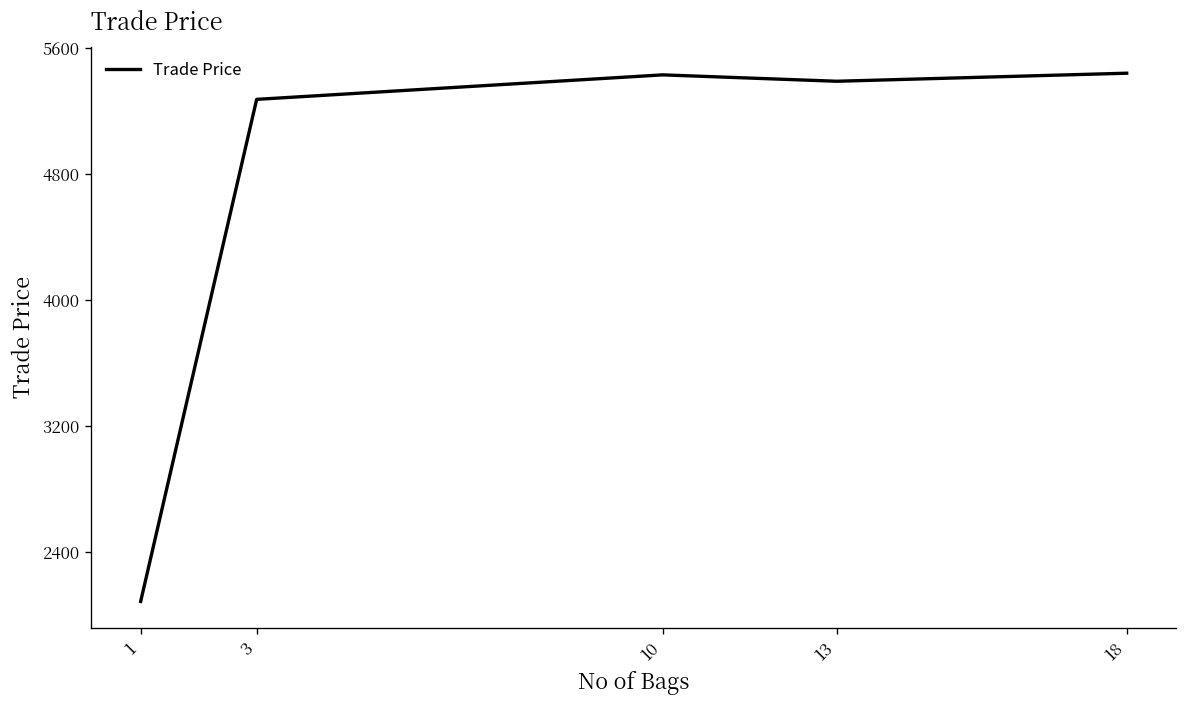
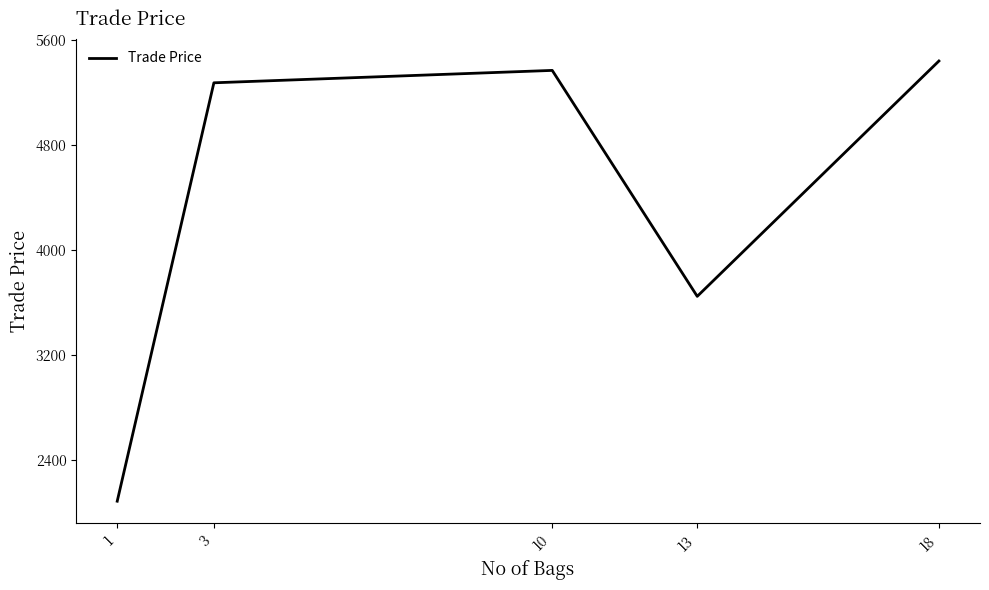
  {
    "1": 2090,
    "3": 5280,
-   "10": 5430,
-   "13": 5390,
+   "10": 5370,
+   "13": 3650,
    "18": 5440
  }
